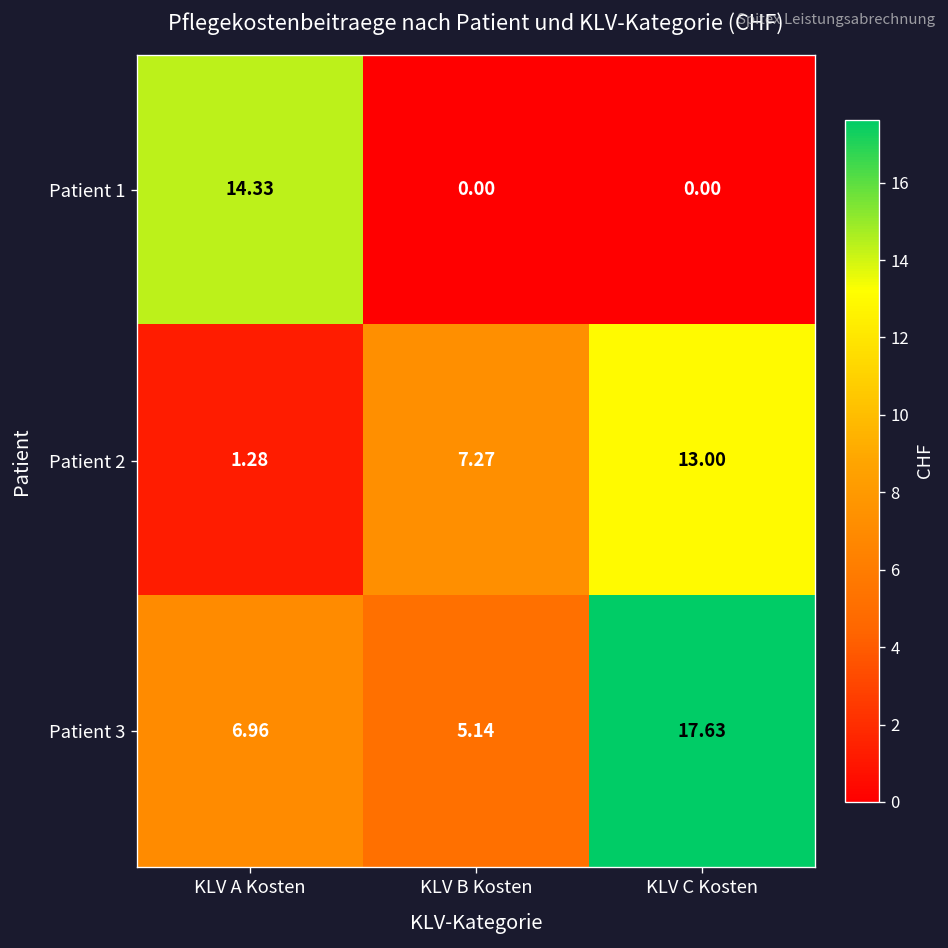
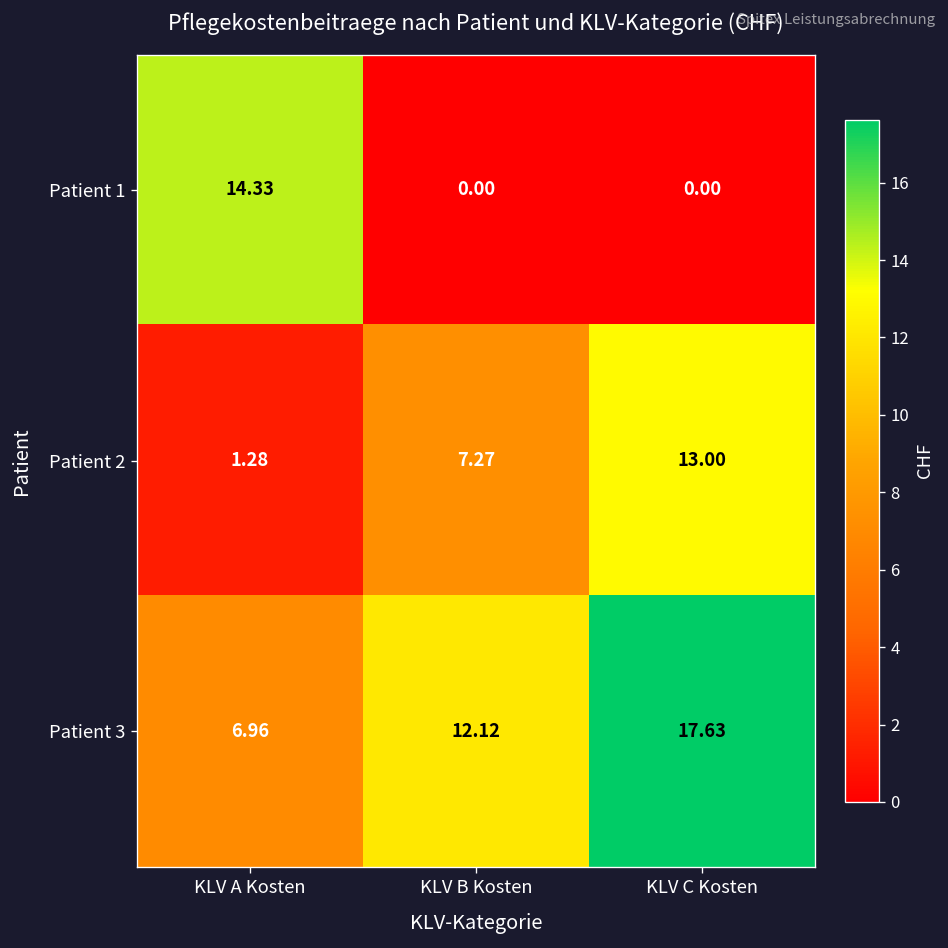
  {
    "Patient 1": {
      "KLV A Kosten": 14.33,
      "KLV B Kosten": 0.00,
      "KLV C Kosten": 0.00
    },
    "Patient 2": {
      "KLV A Kosten": 1.28,
      "KLV B Kosten": 7.27,
      "KLV C Kosten": 13.00
    },
    "Patient 3": {
      "KLV A Kosten": 6.96,
-     "KLV B Kosten": 5.14,
+     "KLV B Kosten": 12.12,
      "KLV C Kosten": 17.63
    }
  }
